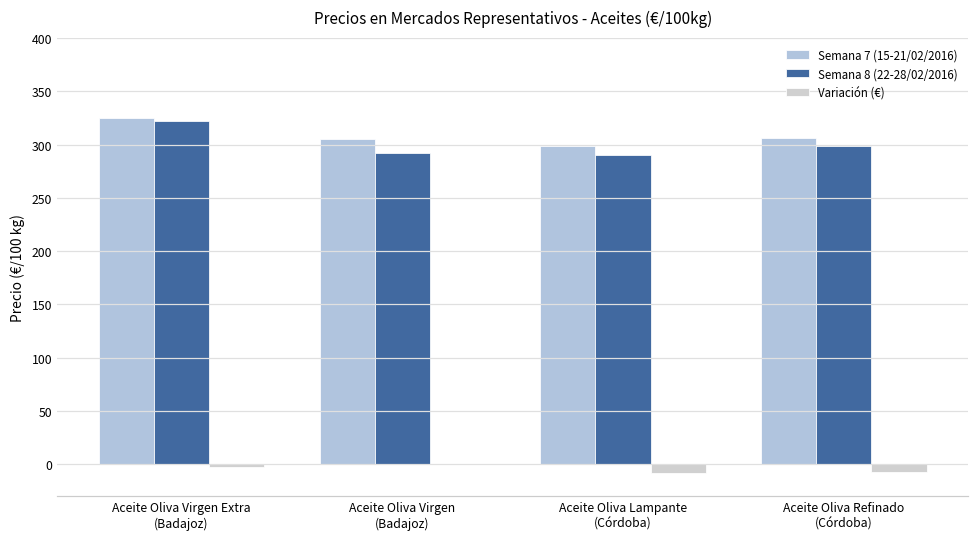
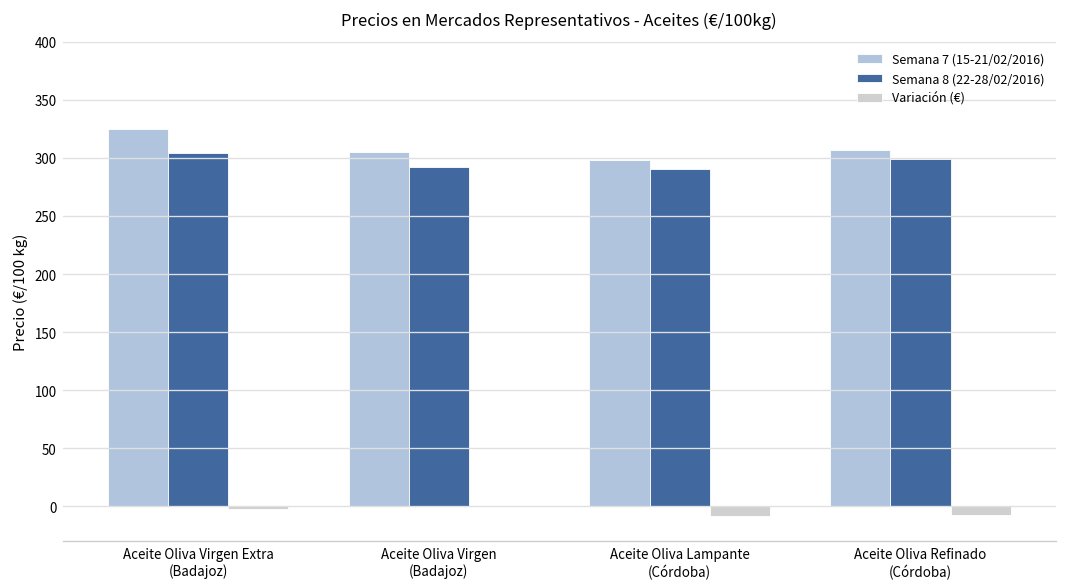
  {
    "Semana 8 (22-28/02/2016)": {
-     "Aceite Oliva Virgen Extra (Badajoz)": 320,
+     "Aceite Oliva Virgen Extra (Badajoz)": 300,
      "Aceite Oliva Virgen (Badajoz)": 290,
      "Aceite Oliva Lampante (Córdoba)": 290,
      "Aceite Oliva Refinado (Córdoba)": 300
    }
  }
